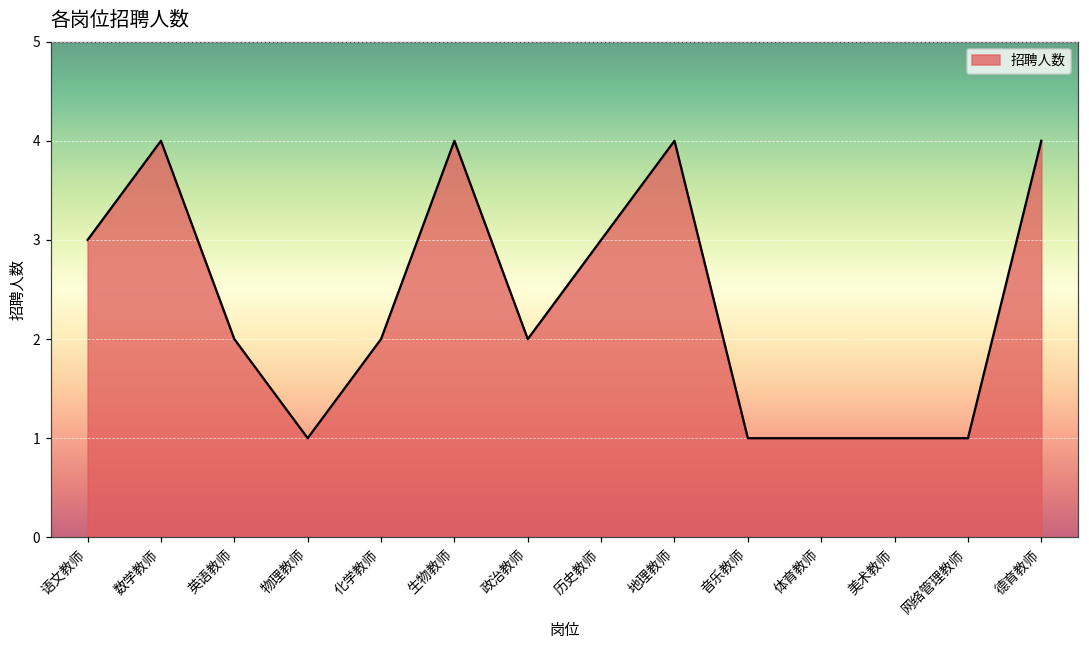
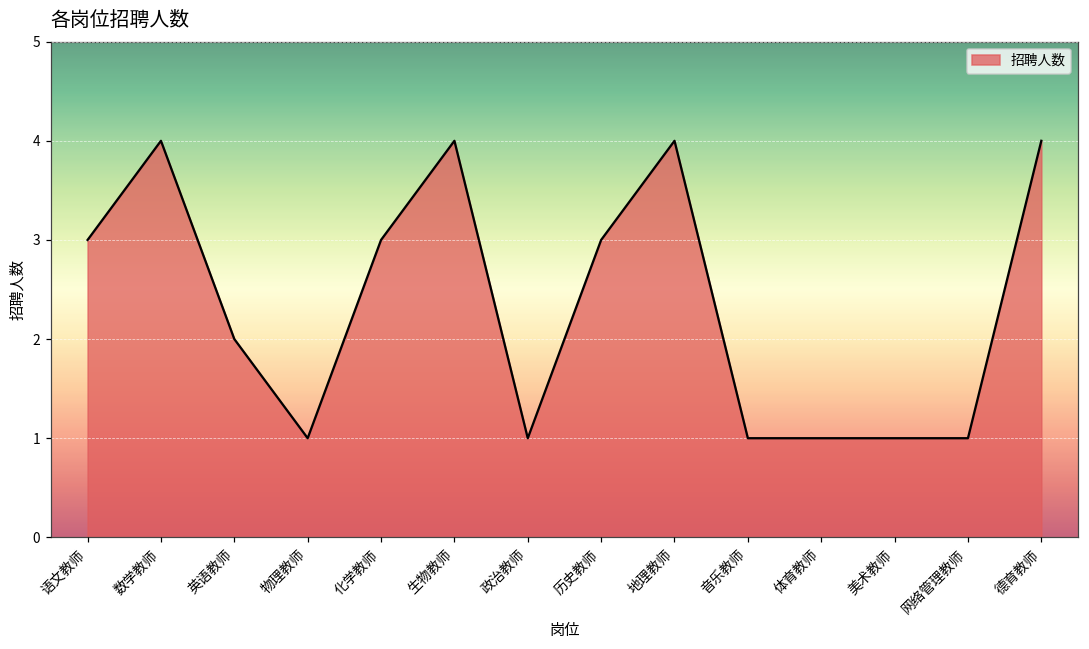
  {
    "语文教师": 3,
    "数学教师": 4,
    "英语教师": 2,
    "物理教师": 1,
-   "化学教师": 2,
+   "化学教师": 3,
    "生物教师": 4,
-   "政治教师": 2,
+   "政治教师": 1,
    "历史教师": 3,
    "地理教师": 4,
    "音乐教师": 1,
    "体育教师": 1,
    "美术教师": 1,
    "网络管理教师": 1,
    "德育教师": 4
  }
